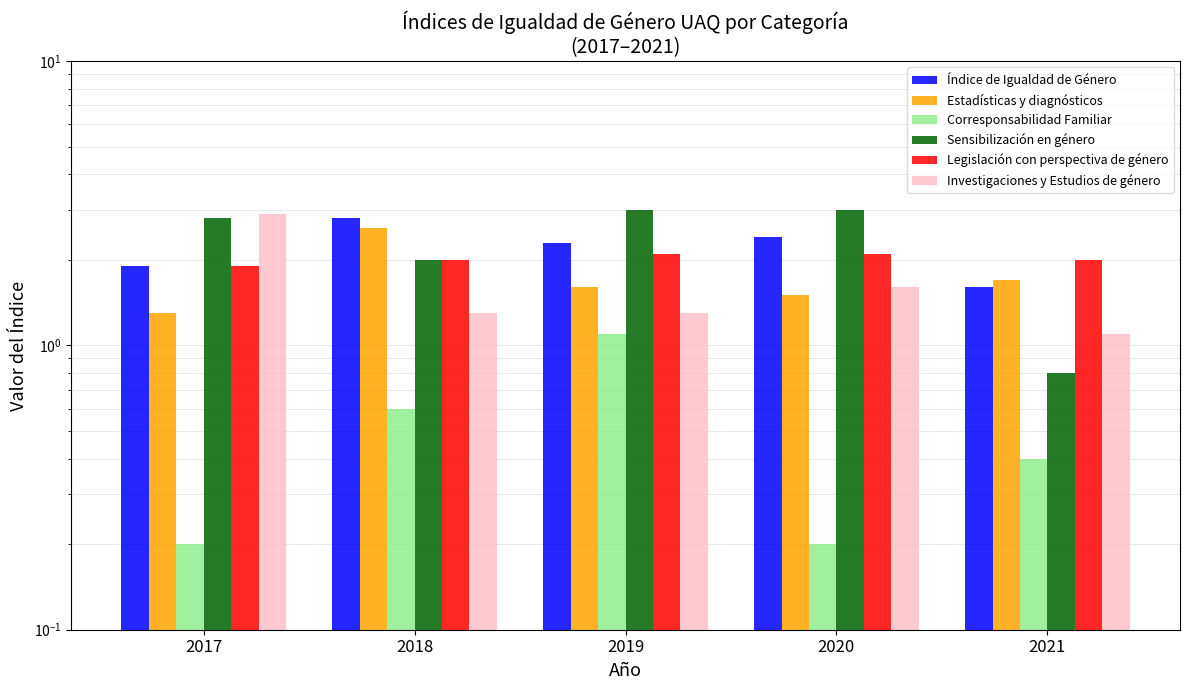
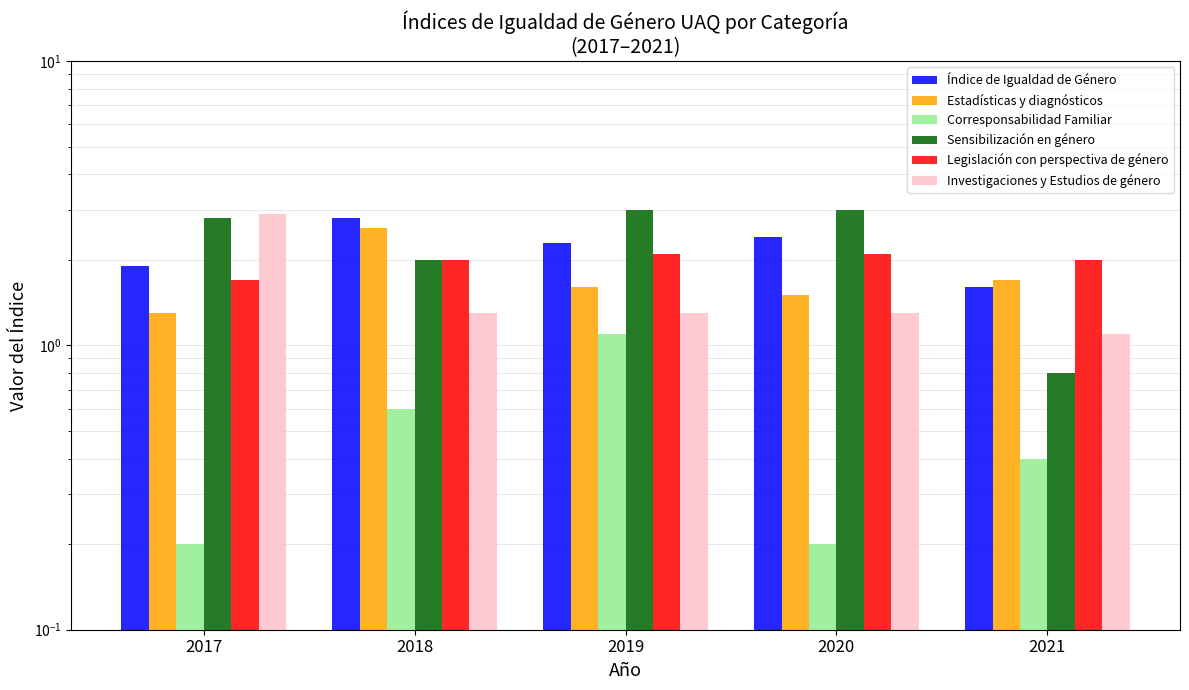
  {
    "Índice de Igualdad de Género": {
      "2017": 1.9,
      "2018": 2.8,
      "2019": 2.3,
      "2020": 2.4,
      "2021": 1.6
    },
    "Estadísticas y diagnósticos": {
      "2017": 1.3,
      "2018": 2.6,
      "2019": 1.6,
      "2020": 1.5,
      "2021": 1.7
    },
    "Corresponsabilidad Familiar": {
      "2017": 0.2,
      "2018": 0.6,
      "2019": 1.1,
      "2020": 0.2,
      "2021": 0.4
    },
    "Sensibilización en género": {
      "2017": 2.8,
      "2018": 2.0,
      "2019": 3.0,
      "2020": 3.0,
      "2021": 0.8
    },
    "Legislación con perspectiva de género": {
-     "2017": 1.9,
+     "2017": 1.7,
      "2018": 2.0,
      "2019": 2.1,
      "2020": 2.1,
      "2021": 2.0
    },
    "Investigaciones y Estudios de género": {
      "2017": 2.9,
      "2018": 1.3,
      "2019": 1.3,
-     "2020": 1.6,
+     "2020": 1.3,
      "2021": 1.1
    }
  }
